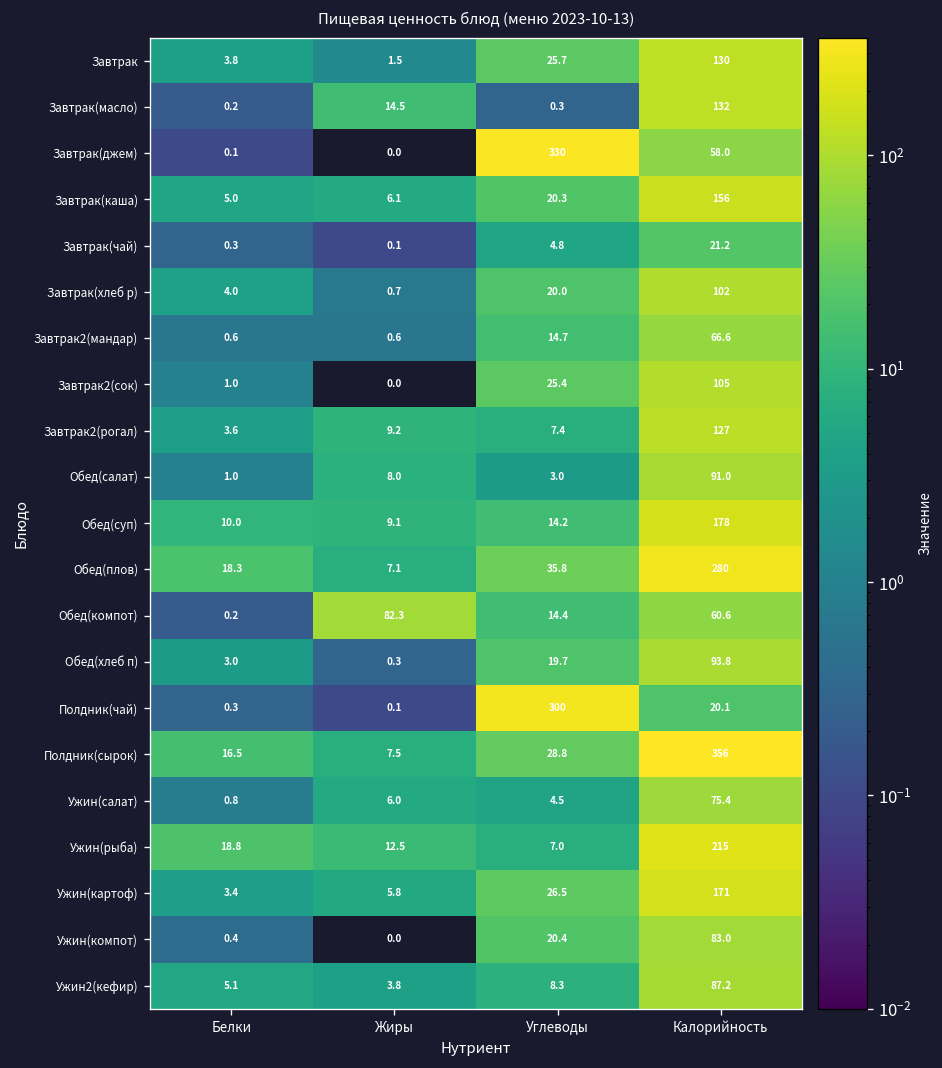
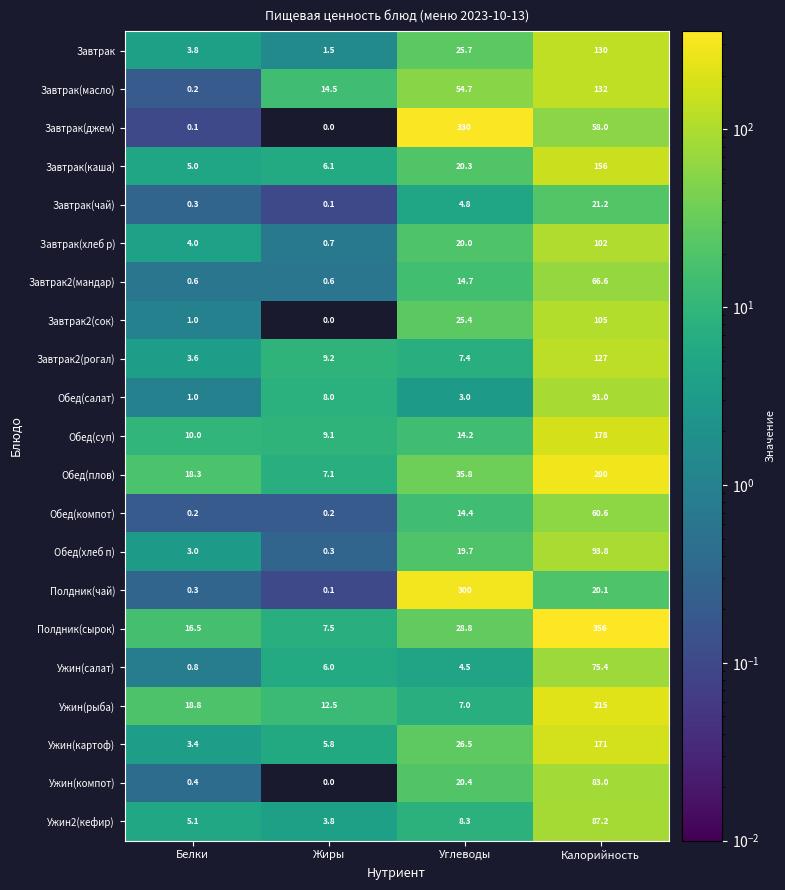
  {
    "Завтрак": {
      "Белки": 3.8,
      "Жиры": 1.5,
      "Углеводы": 25.7,
      "Калорийность": 130
    },
    "Завтрак(масло)": {
      "Белки": 0.2,
      "Жиры": 14.5,
-     "Углеводы": 0.3,
+     "Углеводы": 54.7,
      "Калорийность": 132
    },
    "Завтрак(джем)": {
      "Белки": 0.1,
      "Жиры": 0.0,
      "Углеводы": 330,
      "Калорийность": 58.0
    },
    "Завтрак(каша)": {
      "Белки": 5.0,
      "Жиры": 6.1,
      "Углеводы": 20.3,
      "Калорийность": 156
    },
    "Завтрак(чай)": {
      "Белки": 0.3,
      "Жиры": 0.1,
      "Углеводы": 4.8,
      "Калорийность": 21.2
    },
    "Завтрак(хлеб р)": {
      "Белки": 4.0,
      "Жиры": 0.7,
      "Углеводы": 20.0,
      "Калорийность": 102
    },
    "Завтрак2(мандар)": {
      "Белки": 0.6,
      "Жиры": 0.6,
      "Углеводы": 14.7,
      "Калорийность": 66.6
    },
    "Завтрак2(сок)": {
      "Белки": 1.0,
      "Жиры": 0.0,
      "Углеводы": 25.4,
      "Калорийность": 105
    },
    "Завтрак2(рогал)": {
      "Белки": 3.6,
      "Жиры": 9.2,
      "Углеводы": 7.4,
      "Калорийность": 127
    },
    "Обед(салат)": {
      "Белки": 1.0,
      "Жиры": 8.0,
      "Углеводы": 3.0,
      "Калорийность": 91.0
    },
    "Обед(суп)": {
      "Белки": 10.0,
      "Жиры": 9.1,
      "Углеводы": 14.2,
      "Калорийность": 178
    },
    "Обед(плов)": {
      "Белки": 18.3,
      "Жиры": 7.1,
      "Углеводы": 35.8,
      "Калорийность": 280
    },
    "Обед(компот)": {
      "Белки": 0.2,
-     "Жиры": 82.3,
+     "Жиры": 0.2,
      "Углеводы": 14.4,
      "Калорийность": 60.6
    },
    "Обед(хлеб п)": {
      "Белки": 3.0,
      "Жиры": 0.3,
      "Углеводы": 19.7,
      "Калорийность": 93.8
    },
    "Полдник(чай)": {
      "Белки": 0.3,
      "Жиры": 0.1,
      "Углеводы": 300,
      "Калорийность": 20.1
    },
    "Полдник(сырок)": {
      "Белки": 16.5,
      "Жиры": 7.5,
      "Углеводы": 28.8,
      "Калорийность": 356
    },
    "Ужин(салат)": {
      "Белки": 0.8,
      "Жиры": 6.0,
      "Углеводы": 4.5,
      "Калорийность": 75.4
    },
    "Ужин(рыба)": {
      "Белки": 18.8,
      "Жиры": 12.5,
      "Углеводы": 7.0,
      "Калорийность": 215
    },
    "Ужин(картоф)": {
      "Белки": 3.4,
      "Жиры": 5.8,
      "Углеводы": 26.5,
      "Калорийность": 171
    },
    "Ужин(компот)": {
      "Белки": 0.4,
      "Жиры": 0.0,
      "Углеводы": 20.4,
      "Калорийность": 83.0
    },
    "Ужин2(кефир)": {
      "Белки": 5.1,
      "Жиры": 3.8,
      "Углеводы": 8.3,
      "Калорийность": 87.2
    }
  }
